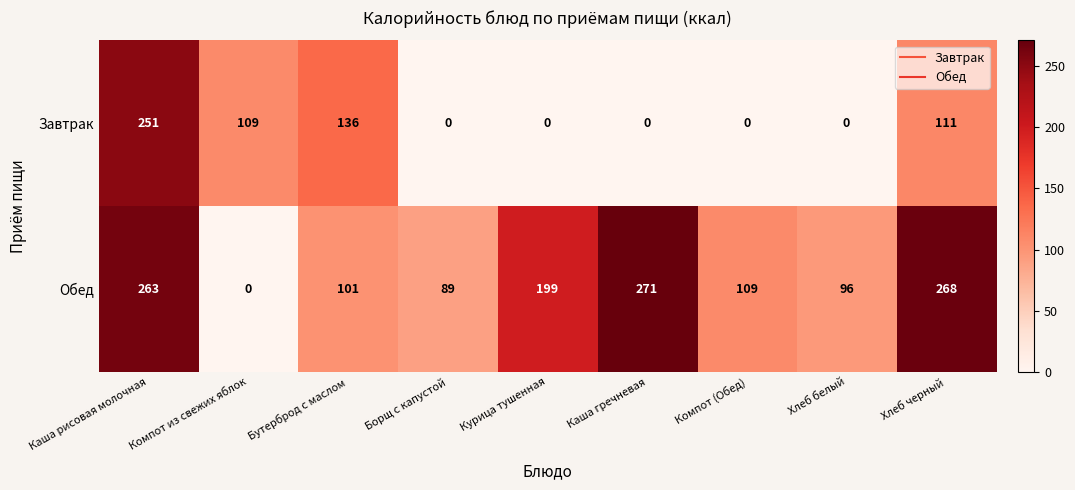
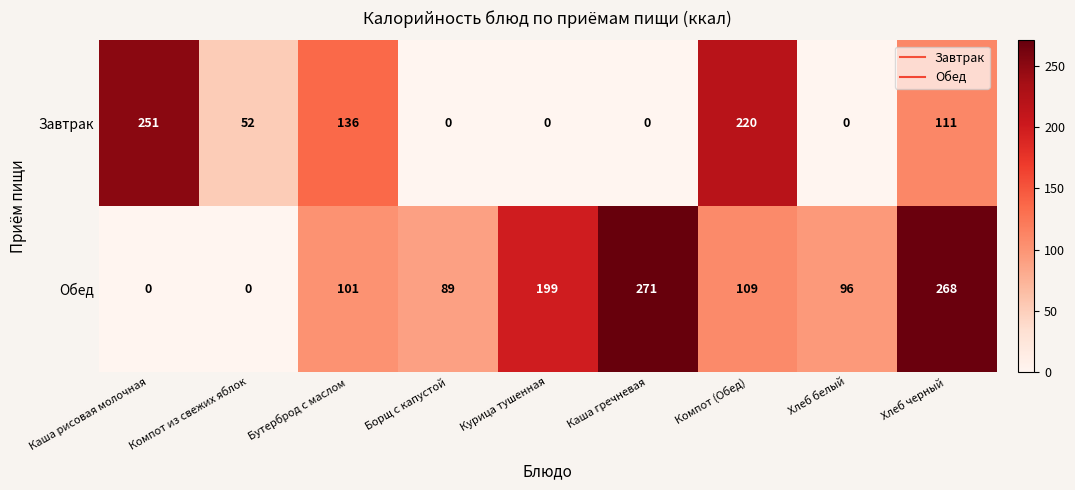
  {
    "Завтрак": {
      "Каша рисовая молочная": 251,
-     "Компот из свежих яблок": 109,
+     "Компот из свежих яблок": 52,
      "Бутерброд с маслом": 136,
      "Борщ с капустой": 0,
      "Курица тушенная": 0,
      "Каша гречневая": 0,
-     "Компот (Обед)": 0,
+     "Компот (Обед)": 220,
      "Хлеб белый": 0,
      "Хлеб черный": 111
    },
    "Обед": {
-     "Каша рисовая молочная": 263,
+     "Каша рисовая молочная": 0,
      "Компот из свежих яблок": 0,
      "Бутерброд с маслом": 101,
      "Борщ с капустой": 89,
      "Курица тушенная": 199,
      "Каша гречневая": 271,
      "Компот (Обед)": 109,
      "Хлеб белый": 96,
      "Хлеб черный": 268
    }
  }
